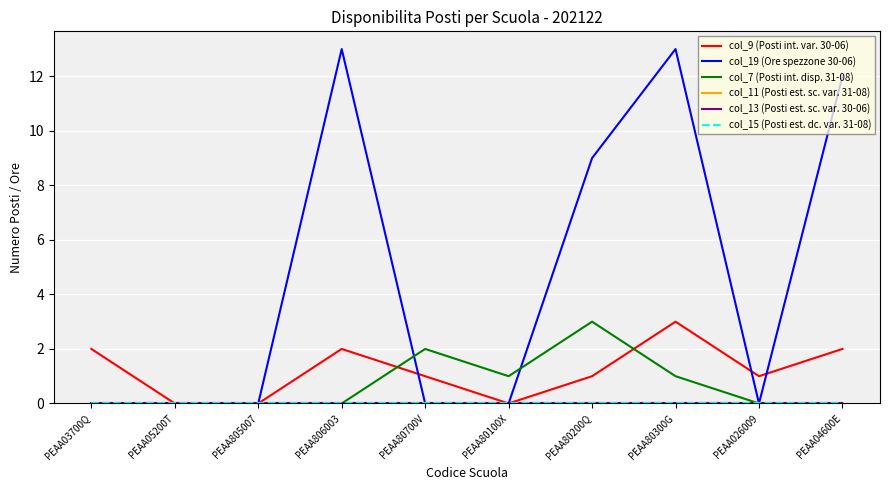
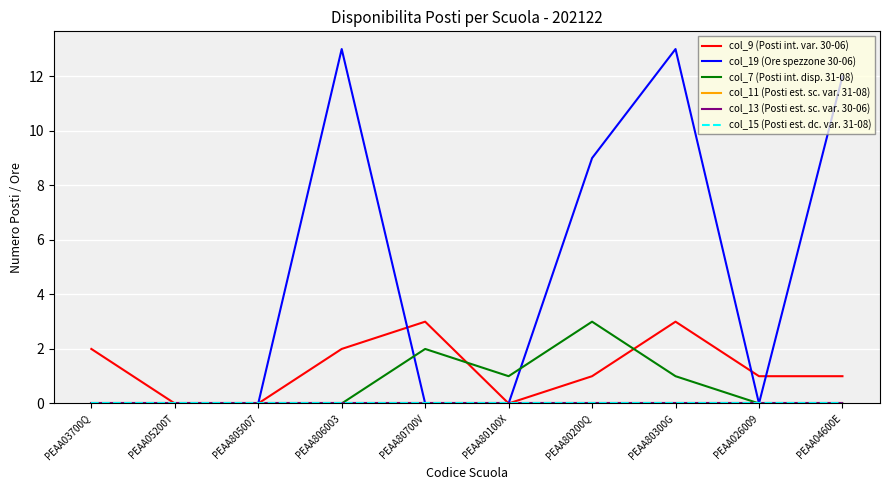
  {
    "col_9 (Posti int. var. 30-06)": {
      "PEAA03700Q": 2,
      "PEAA806003": 2,
-     "PEAA80700V": 1,
+     "PEAA80700V": 3,
      "PEAA80200Q": 1,
      "PEAA80300G": 3,
      "PEAA026009": 1,
-     "PEAA04600E": 2
+     "PEAA04600E": 1
    },
    "col_19 (Ore spezzone 30-06)": {
      "PEAA806003": 13,
      "PEAA80200Q": 9,
      "PEAA80300G": 13
    },
    "col_7 (Posti int. disp. 31-08)": {
      "PEAA80700V": 2,
      "PEAA80100X": 1,
      "PEAA80200Q": 3,
      "PEAA80300G": 1
    },
    "col_15 (Posti est. dc. var. 31-08)": {
      "PEAA80200Q": 0,
      "PEAA80300G": 0
    }
  }
